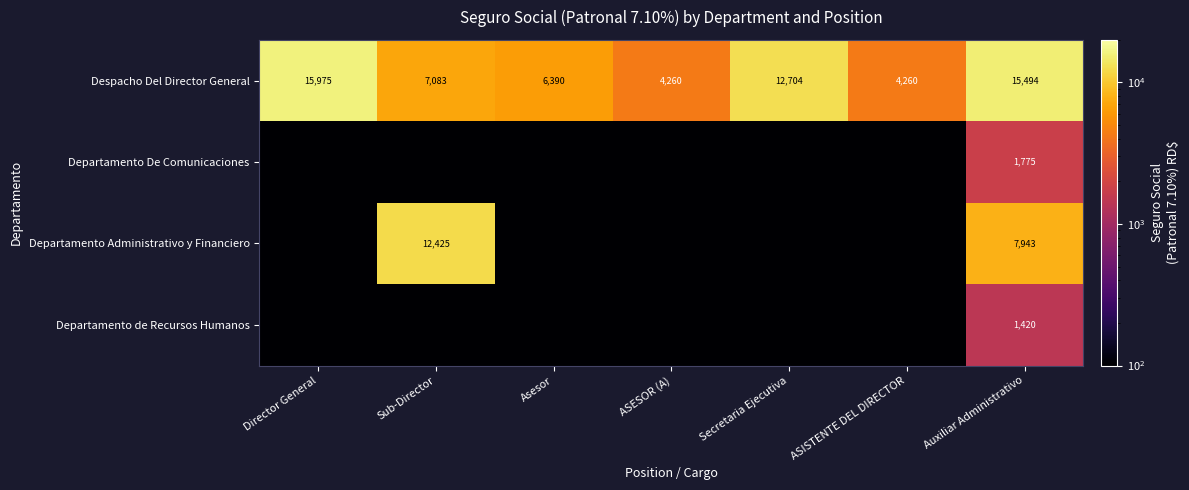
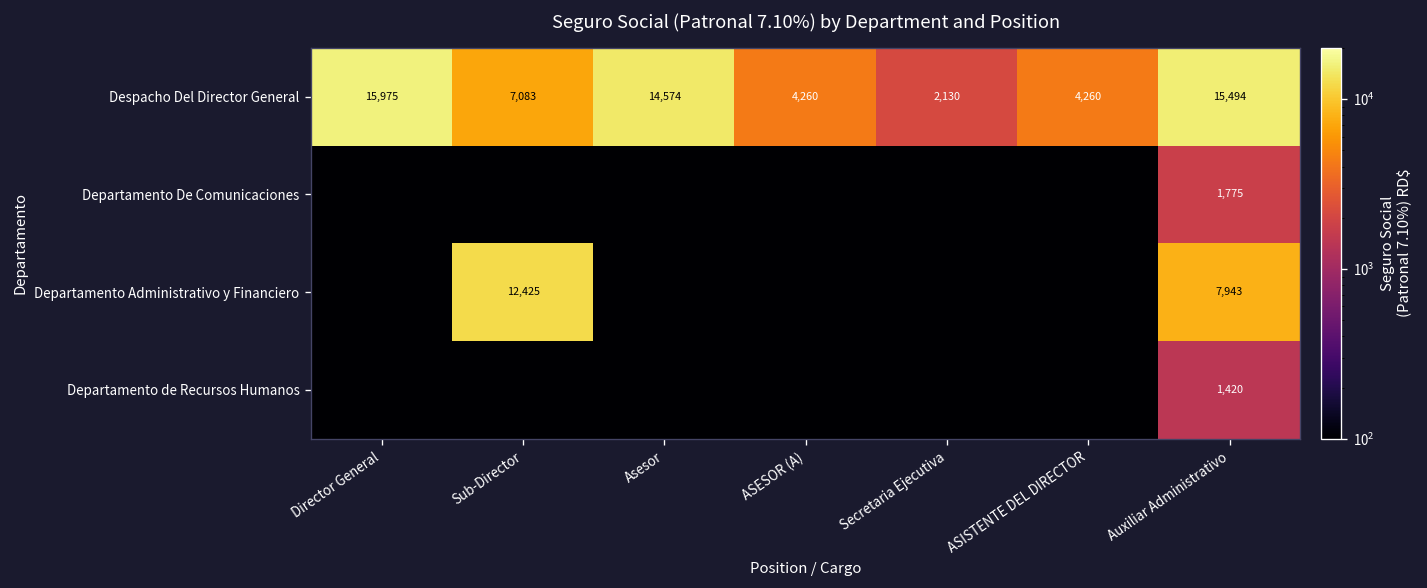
  {
    "Despacho Del Director General": {
      "Director General": "15,975",
      "Sub-Director": "7,083",
-     "Asesor": "6,390",
+     "Asesor": "14,574",
      "ASESOR (A)": "4,260",
-     "Secretaria Ejecutiva": "12,704",
+     "Secretaria Ejecutiva": "2,130",
      "ASISTENTE DEL DIRECTOR": "4,260",
      "Auxiliar Administrativo": "15,494"
    },
    "Departamento De Comunicaciones": {
      "Auxiliar Administrativo": "1,775"
    },
    "Departamento Administrativo y Financiero": {
      "Sub-Director": "12,425",
      "Auxiliar Administrativo": "7,943"
    },
    "Departamento de Recursos Humanos": {
      "Auxiliar Administrativo": "1,420"
    }
  }
